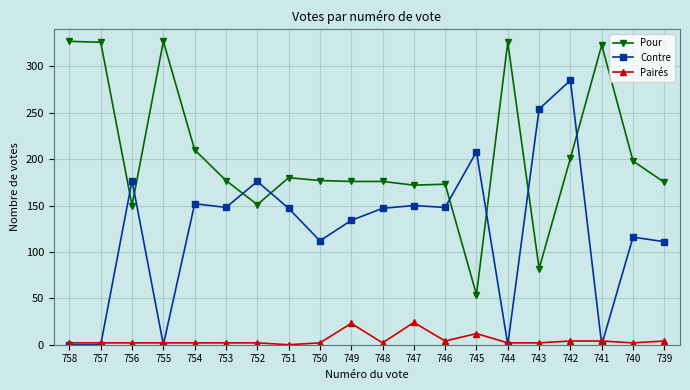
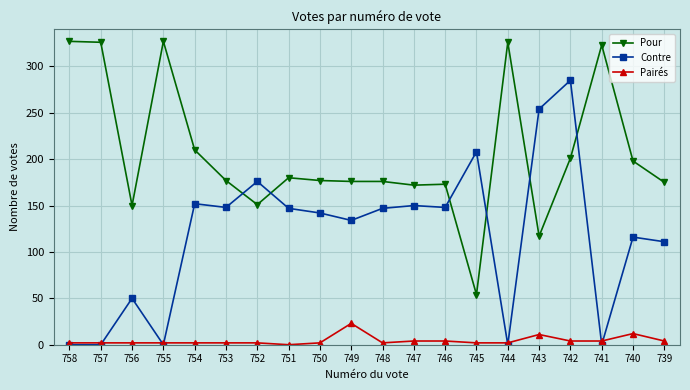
  {
    "Pour": {
      "758": 330,
      "757": 330,
      "756": 150,
      "755": 330,
      "754": 210,
      "753": 180,
      "752": 150,
      "751": 180,
      "750": 180,
      "749": 180,
      "748": 180,
      "747": 170,
      "746": 170,
      "745": 50,
      "744": 330,
-     "743": 80,
+     "743": 120,
      "742": 200,
      "741": 320,
      "740": 200,
      "739": 180
    },
    "Contre": {
-     "756": 180,
+     "756": 50,
      "754": 150,
      "753": 150,
      "752": 180,
      "751": 150,
-     "750": 110,
+     "750": 140,
      "749": 130,
      "748": 150,
      "747": 150,
      "746": 150,
      "745": 210,
      "743": 250,
      "742": 290,
      "741": 0,
      "740": 120,
      "739": 110
    },
    "Pairés": {
      "756": 0,
      "754": 0,
      "753": 0,
      "752": 0,
      "751": 0,
      "750": 0,
      "749": 20,
      "748": 0,
-     "747": 20,
+     "747": 0,
      "746": 0,
-     "745": 10,
-     "743": 0,
+     "745": 0,
+     "743": 10,
      "742": 0,
      "741": 0,
-     "740": 0,
+     "740": 10,
      "739": 0
    }
  }
